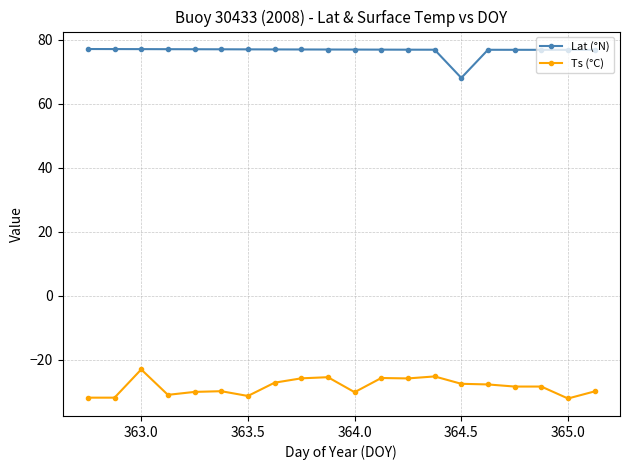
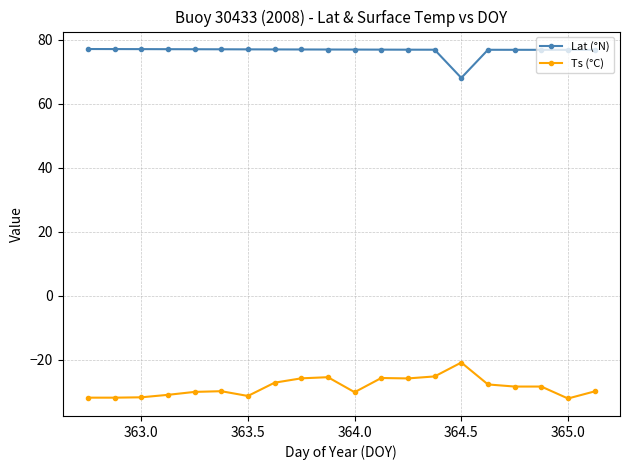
  {
    "Lat (°N)": {
      "363.0": 77,
      "363.5": 77,
      "364.0": 77,
      "364.5": 68
    },
    "Ts (°C)": {
-     "363.0": -23,
+     "363.0": -32,
      "363.5": -31,
      "364.0": -30,
-     "364.5": -28,
+     "364.5": -21,
      "365.0": -32
    }
  }
